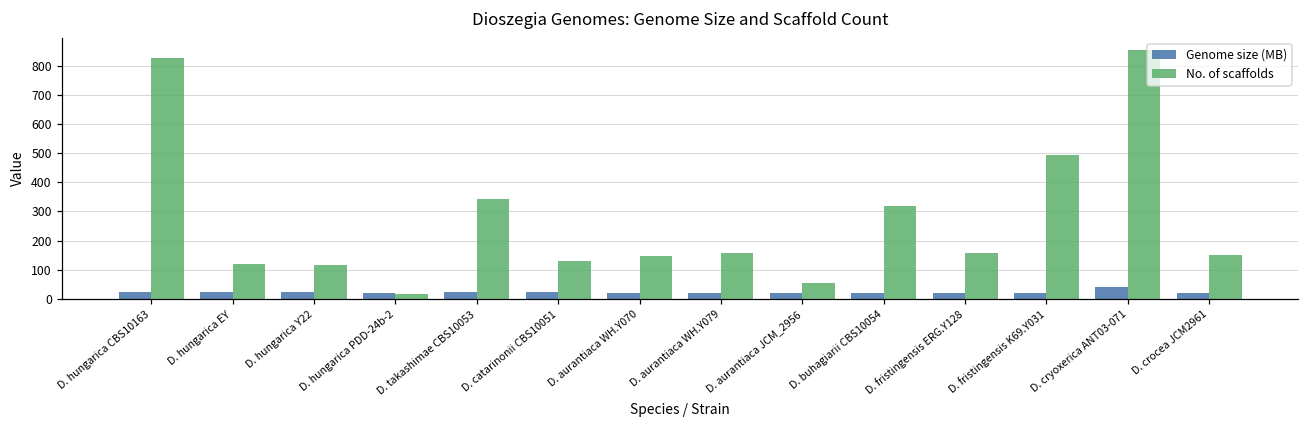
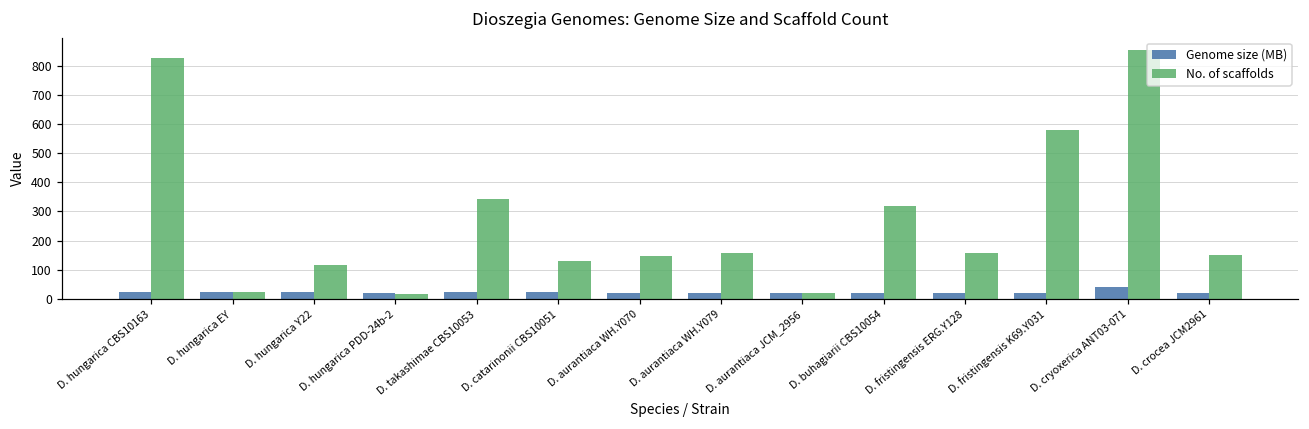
  {
    "Genome size (MB)": {
      "D. hungarica CBS10163": 20,
      "D. hungarica EY": 20,
      "D. hungarica Y22": 20,
      "D. hungarica PDD-24b-2": 20,
      "D. takashimae CBS10053": 20,
      "D. catarinonii CBS10051": 20,
      "D. aurantiaca WH.Y070": 20,
      "D. aurantiaca WH.Y079": 20,
      "D. aurantiaca JCM_2956": 20,
      "D. buhagiarii CBS10054": 20,
      "D. fristingensis ERG.Y128": 20,
      "D. fristingensis K69.Y031": 20,
      "D. cryoxerica ANT03-071": 40,
      "D. crocea JCM2961": 20
    },
    "No. of scaffolds": {
      "D. hungarica CBS10163": 830,
-     "D. hungarica EY": 120,
+     "D. hungarica EY": 20,
      "D. hungarica Y22": 120,
      "D. hungarica PDD-24b-2": 20,
      "D. takashimae CBS10053": 340,
      "D. catarinonii CBS10051": 130,
      "D. aurantiaca WH.Y070": 150,
      "D. aurantiaca WH.Y079": 160,
-     "D. aurantiaca JCM_2956": 50,
+     "D. aurantiaca JCM_2956": 20,
      "D. buhagiarii CBS10054": 320,
      "D. fristingensis ERG.Y128": 160,
-     "D. fristingensis K69.Y031": 490,
+     "D. fristingensis K69.Y031": 580,
      "D. cryoxerica ANT03-071": 860,
      "D. crocea JCM2961": 150
    }
  }
